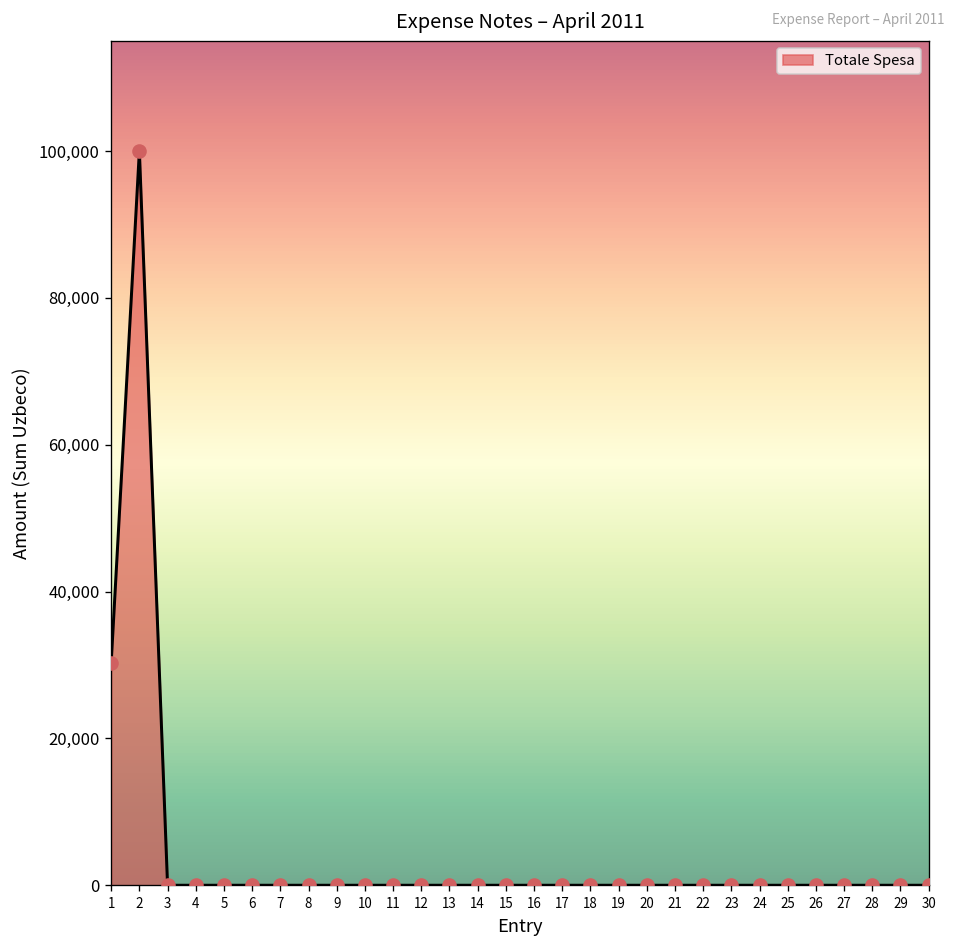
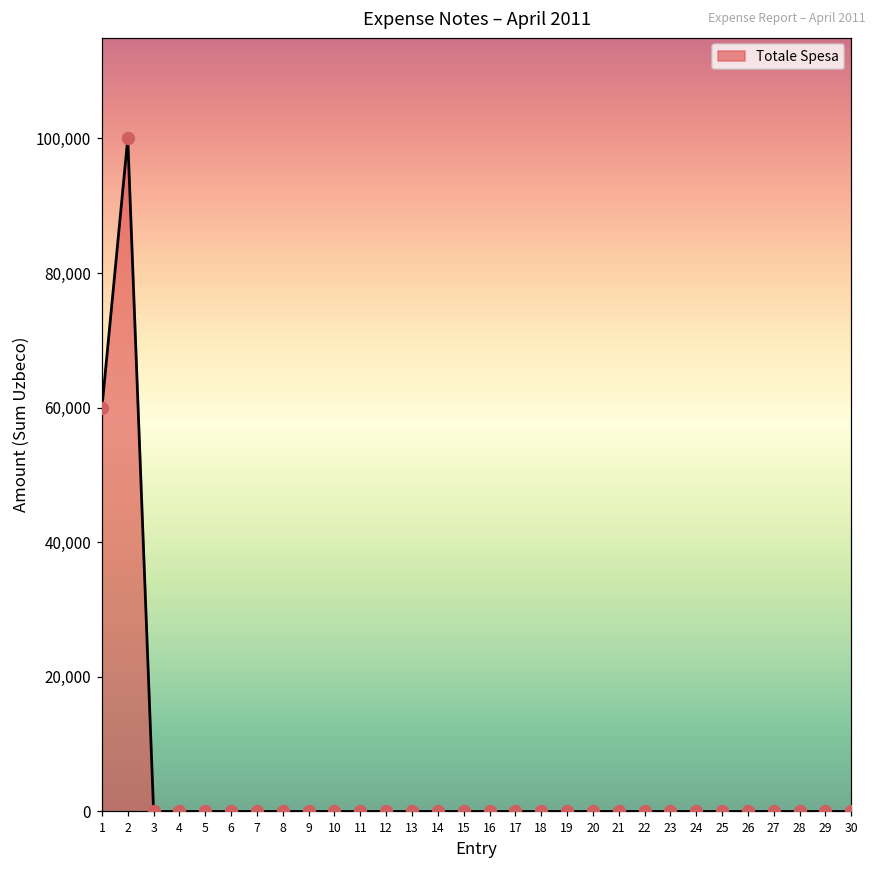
  {
-   "1": "30,000",
+   "1": "60,000",
    "2": "100,000",
    "3": "0",
    "4": "0",
    "5": "0",
    "6": "0",
    "7": "0",
    "8": "0",
    "9": "0",
    "10": "0",
    "11": "0",
    "12": "0",
    "13": "0",
    "14": "0",
    "15": "0",
    "16": "0",
    "17": "0",
    "18": "0",
    "19": "0",
    "20": "0",
    "21": "0",
    "22": "0",
    "23": "0",
    "24": "0",
    "25": "0",
    "26": "0",
    "27": "0",
    "28": "0",
    "29": "0",
    "30": "0"
  }
